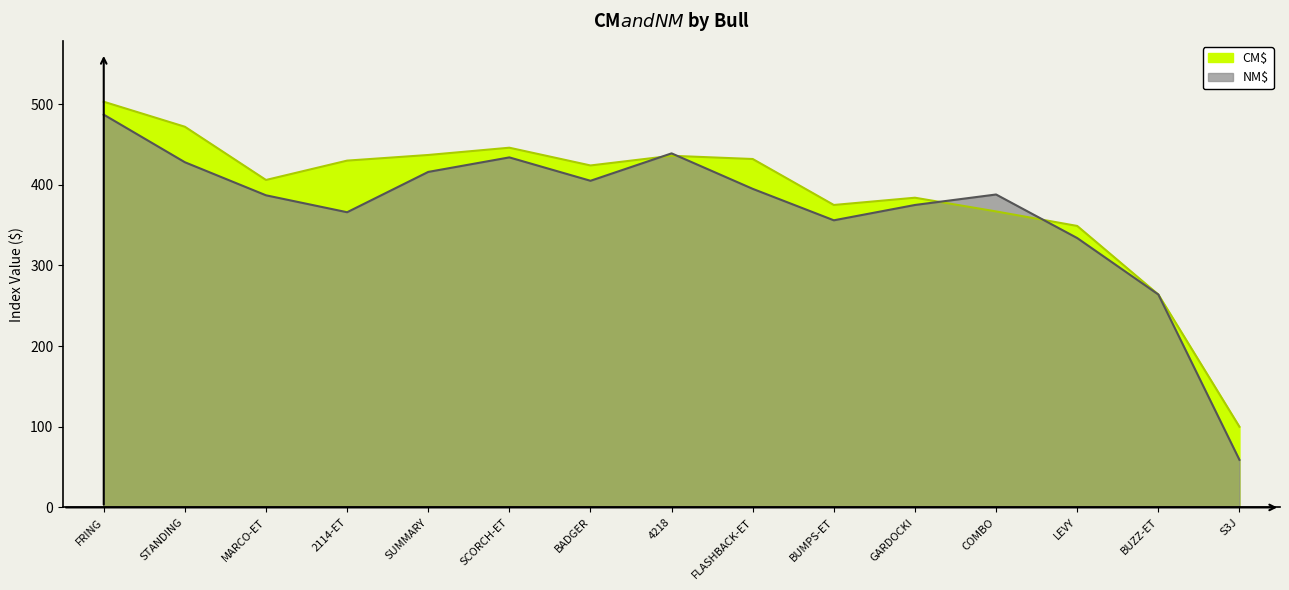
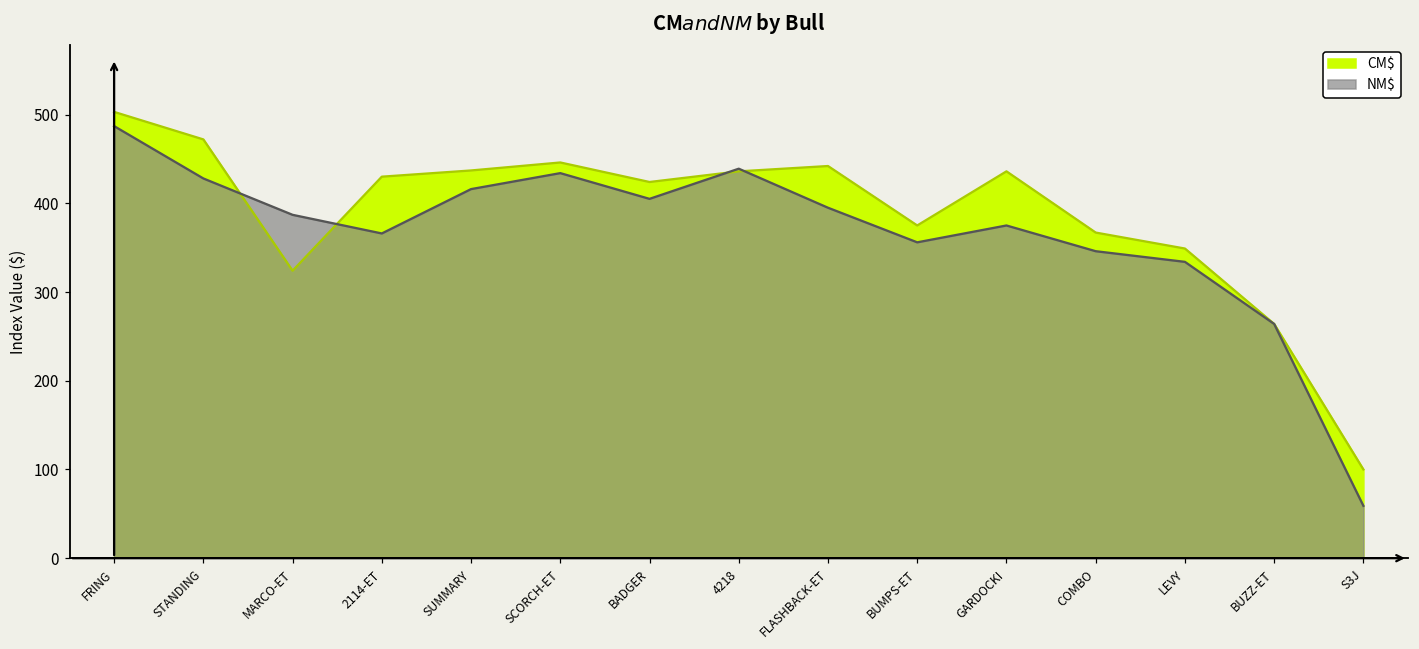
  {
    "CM$": {
      "FRING": 500,
      "STANDING": 470,
-     "MARCO-ET": 410,
+     "MARCO-ET": 320,
      "2114-ET": 430,
      "SUMMARY": 440,
      "SCORCH-ET": 450,
      "BADGER": 420,
-     "FLASHBACK-ET": 430,
+     "FLASHBACK-ET": 440,
      "BUMPS-ET": 380,
-     "GARDOCKI": 380,
+     "GARDOCKI": 440,
      "COMBO": 370,
      "LEVY": 350,
      "S3J": 100
    },
    "NM$": {
      "FRING": 490,
      "STANDING": 430,
      "MARCO-ET": 390,
      "2114-ET": 370,
      "SUMMARY": 420,
      "SCORCH-ET": 430,
      "BADGER": 410,
      "FLASHBACK-ET": 400,
      "BUMPS-ET": 360,
      "GARDOCKI": 380,
-     "COMBO": 390,
+     "COMBO": 350,
      "LEVY": 330,
      "S3J": 60
    }
  }
